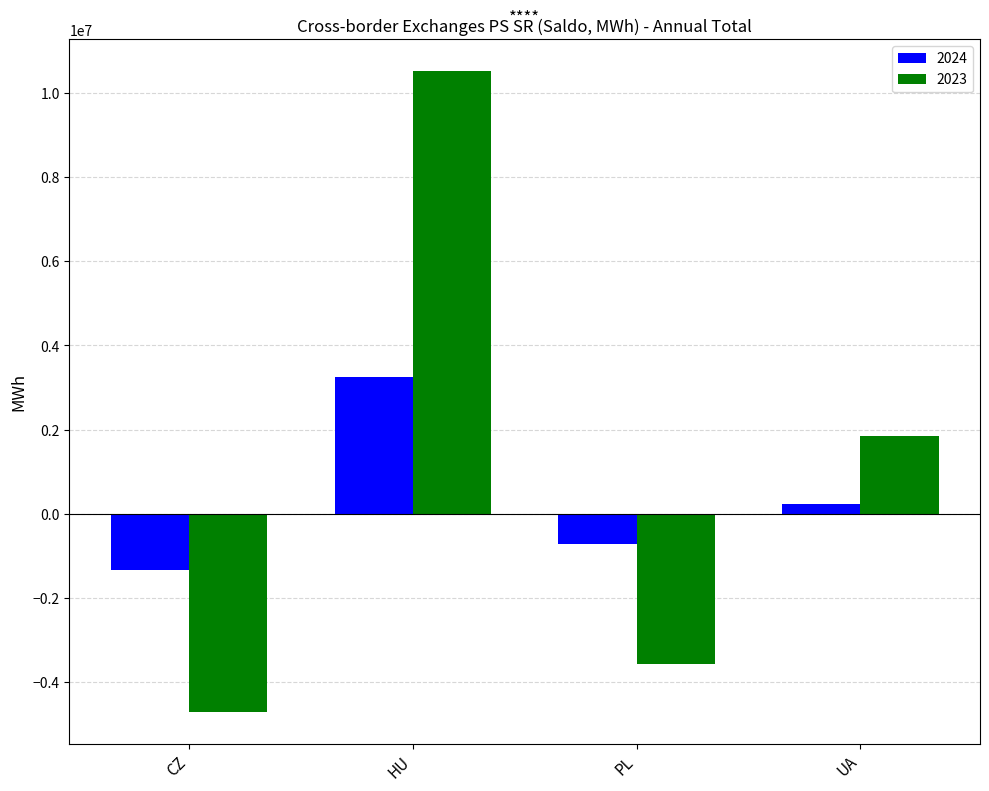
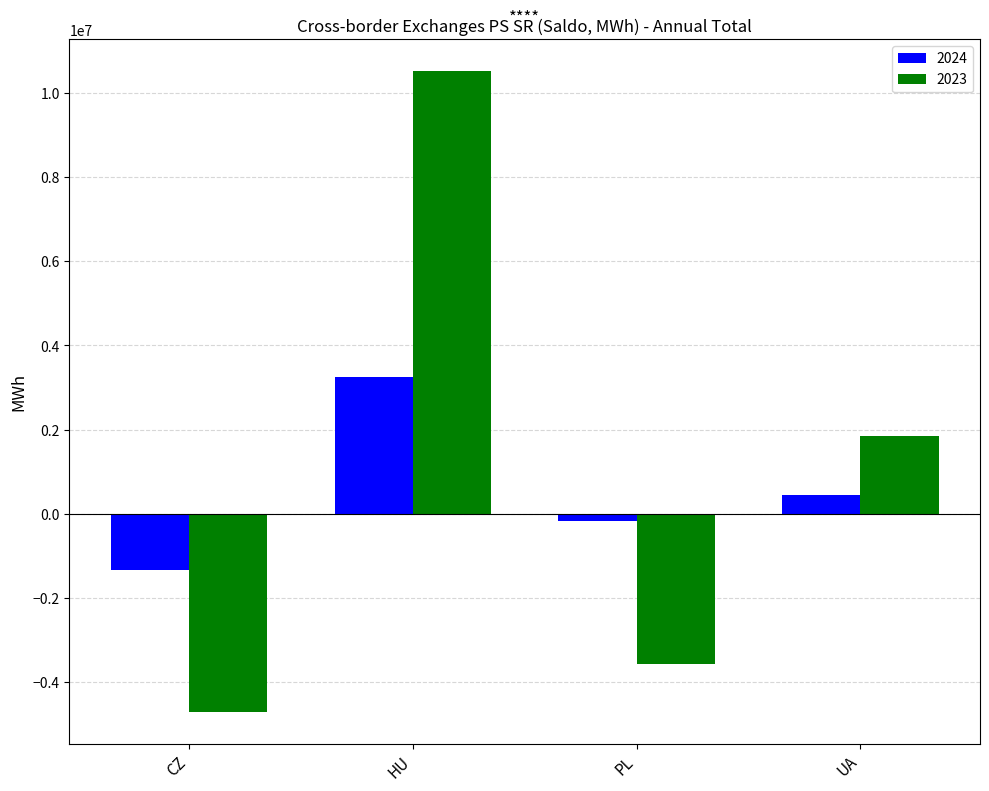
  {
    "2024": {
      "CZ": -1300000,
      "HU": 3200000,
-     "PL": -700000,
-     "UA": 200000
+     "PL": -200000,
+     "UA": 500000
    },
    "2023": {
      "CZ": -4700000,
      "HU": 10500000,
      "PL": -3600000,
      "UA": 1800000
    }
  }
